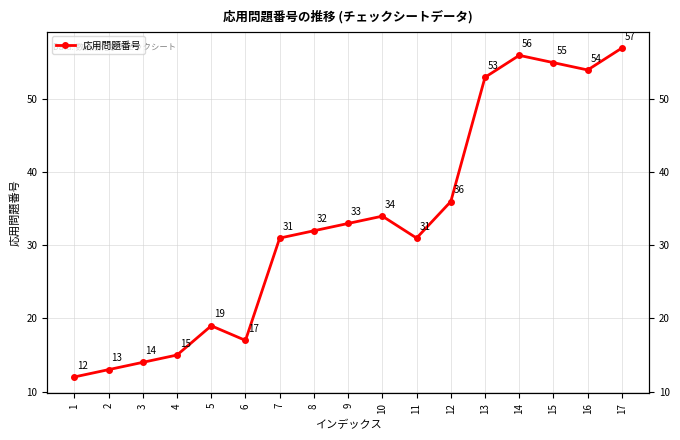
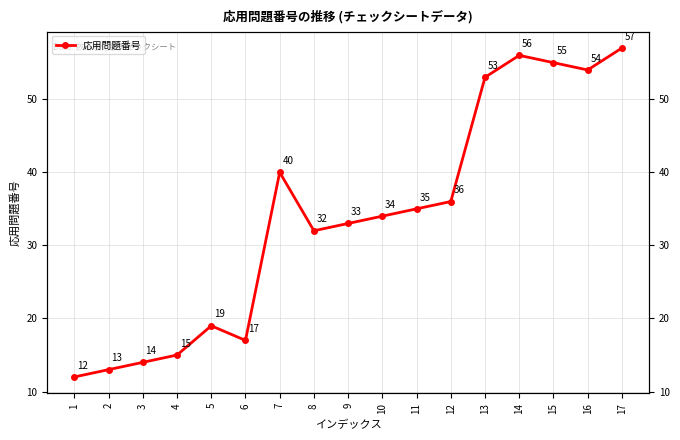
  {
    "1": 12,
    "2": 13,
    "3": 14,
    "4": 15,
    "5": 19,
    "6": 17,
-   "7": 31,
+   "7": 40,
    "8": 32,
    "9": 33,
    "10": 34,
-   "11": 31,
+   "11": 35,
    "12": 36,
    "13": 53,
    "14": 56,
    "15": 55,
    "16": 54,
    "17": 57
  }
